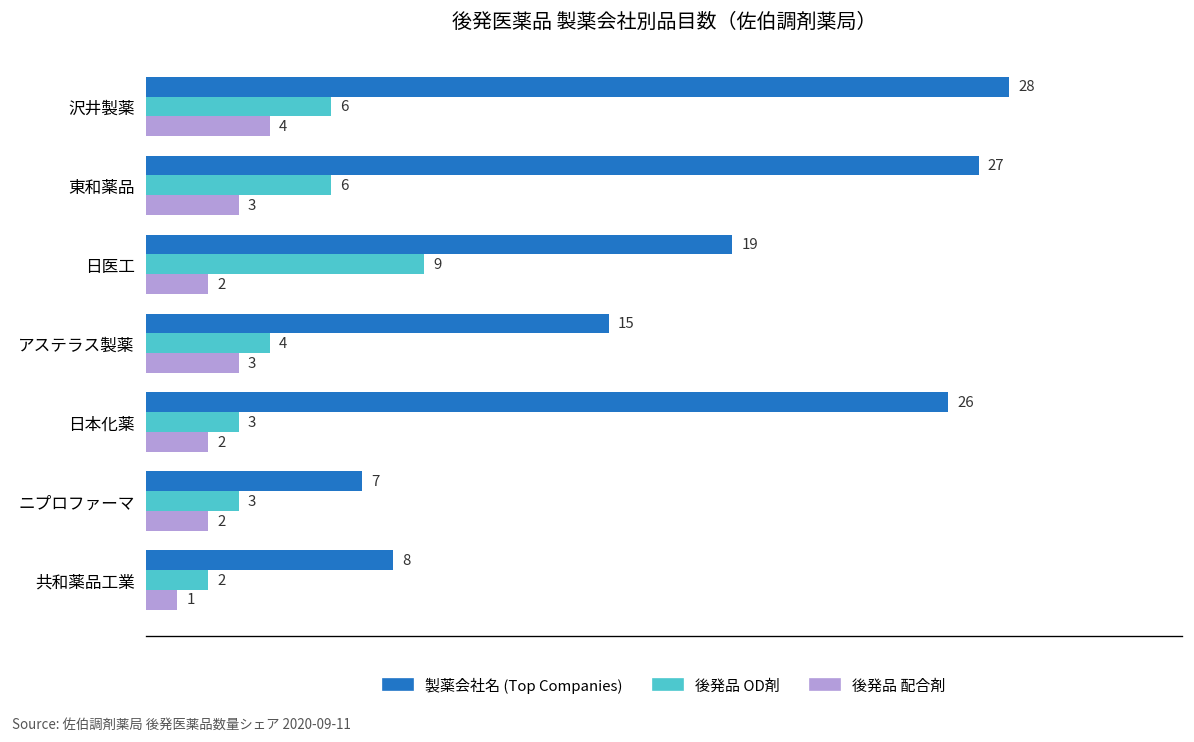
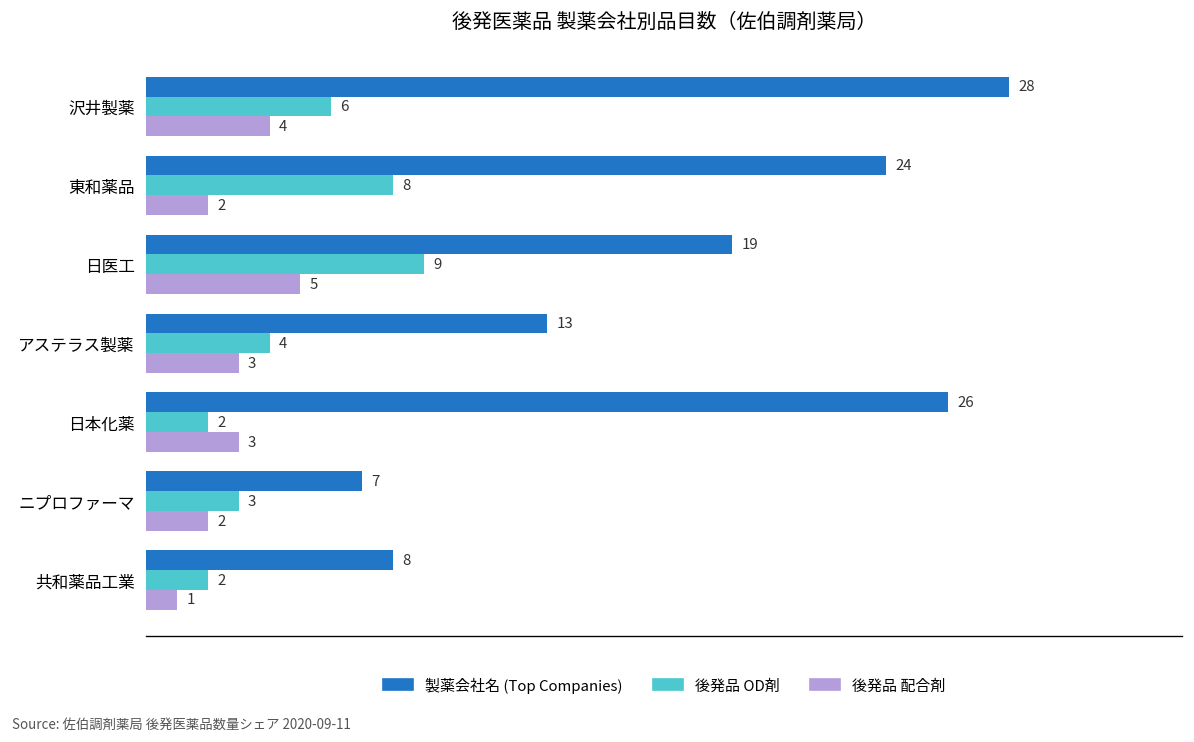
  {
    "製薬会社名 (Top Companies)": {
      "沢井製薬": 28,
-     "東和薬品": 27,
+     "東和薬品": 24,
      "日医工": 19,
-     "アステラス製薬": 15,
+     "アステラス製薬": 13,
      "日本化薬": 26,
      "ニプロファーマ": 7,
      "共和薬品工業": 8
    },
    "後発品 OD剤": {
      "沢井製薬": 6,
-     "東和薬品": 6,
+     "東和薬品": 8,
      "日医工": 9,
      "アステラス製薬": 4,
-     "日本化薬": 3,
+     "日本化薬": 2,
      "ニプロファーマ": 3,
      "共和薬品工業": 2
    },
    "後発品 配合剤": {
      "沢井製薬": 4,
-     "東和薬品": 3,
-     "日医工": 2,
+     "東和薬品": 2,
+     "日医工": 5,
      "アステラス製薬": 3,
-     "日本化薬": 2,
+     "日本化薬": 3,
      "ニプロファーマ": 2,
      "共和薬品工業": 1
    }
  }
